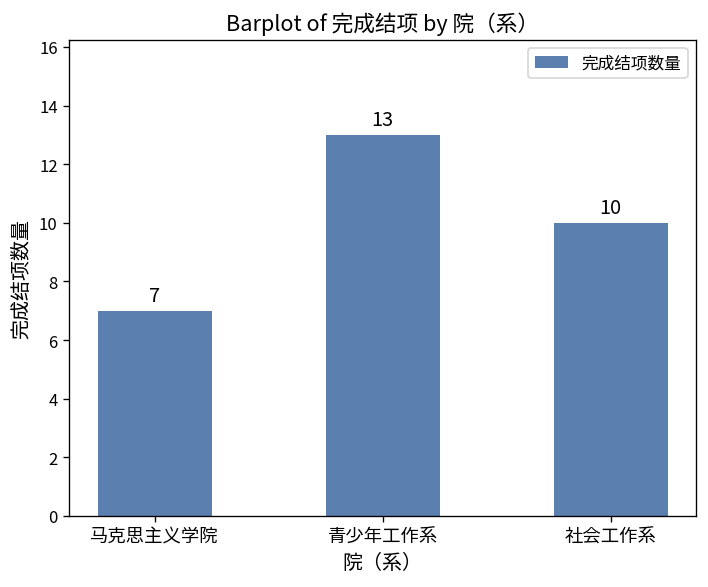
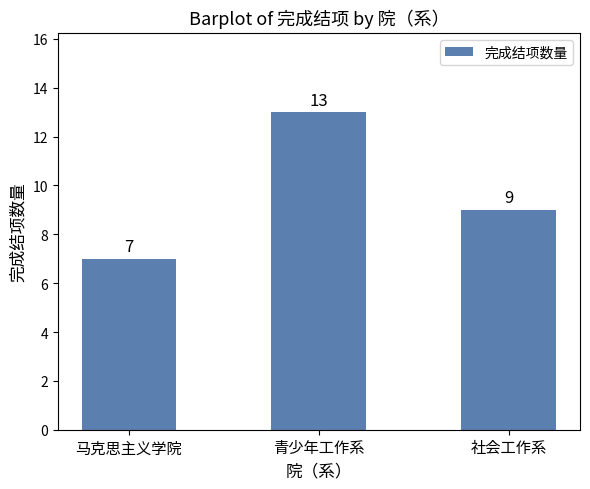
  {
    "马克思主义学院": 7,
    "青少年工作系": 13,
-   "社会工作系": 10
+   "社会工作系": 9
  }
